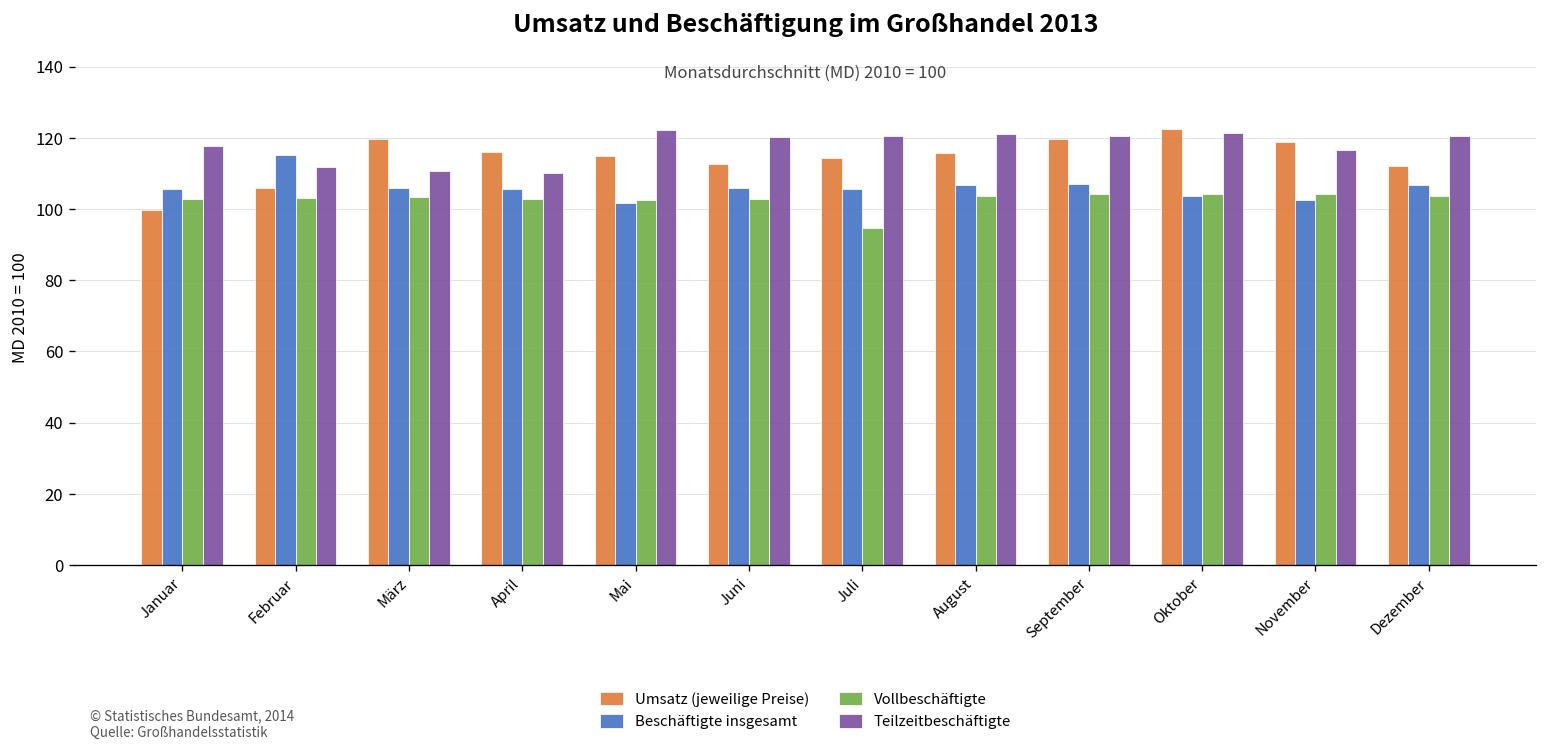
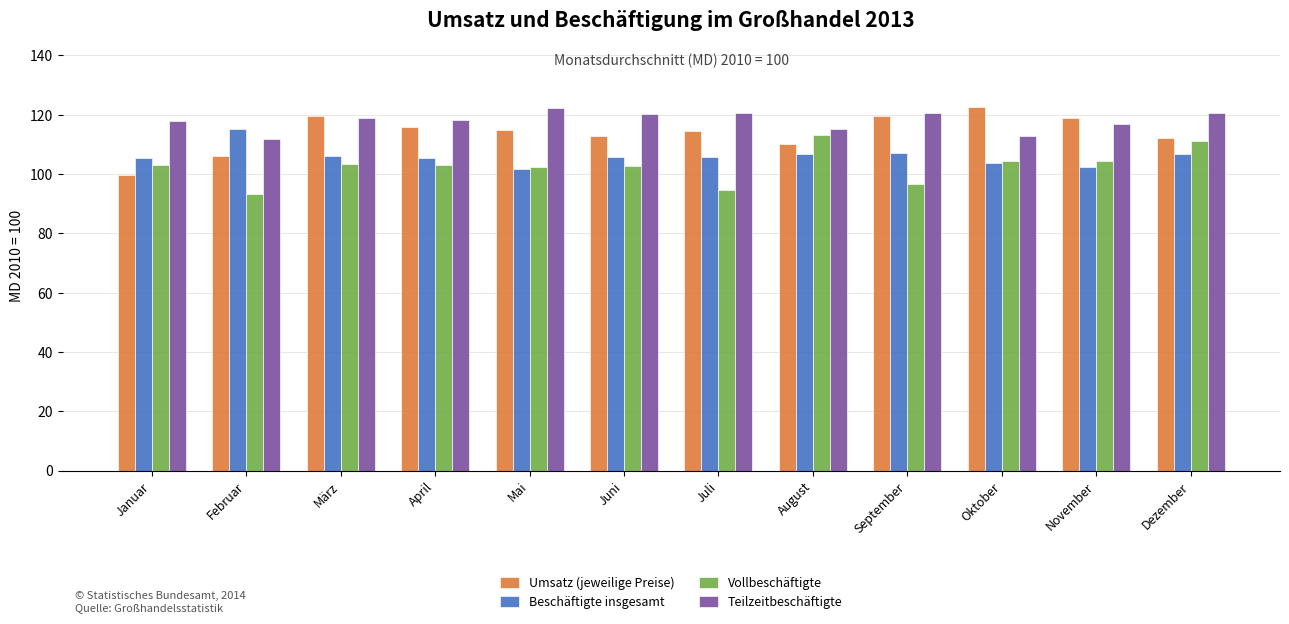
  {
    "Umsatz (jeweilige Preise)": {
      "Januar": 100,
      "Februar": 106,
      "März": 120,
      "April": 116,
      "Mai": 115,
      "Juni": 113,
      "Juli": 114,
-     "August": 116,
+     "August": 110,
      "September": 120,
      "Oktober": 123,
      "November": 119,
      "Dezember": 112
    },
    "Beschäftigte insgesamt": {
      "Januar": 106,
      "Februar": 115,
      "März": 106,
      "April": 106,
      "Mai": 102,
      "Juni": 106,
      "Juli": 106,
      "August": 107,
      "September": 107,
      "Oktober": 104,
      "November": 102,
      "Dezember": 107
    },
    "Vollbeschäftigte": {
      "Januar": 103,
-     "Februar": 103,
+     "Februar": 93,
      "März": 103,
      "April": 103,
      "Mai": 102,
      "Juni": 103,
      "Juli": 95,
-     "August": 104,
-     "September": 104,
+     "August": 113,
+     "September": 97,
      "Oktober": 104,
      "November": 104,
-     "Dezember": 104
+     "Dezember": 111
    },
    "Teilzeitbeschäftigte": {
      "Januar": 118,
      "Februar": 112,
-     "März": 111,
-     "April": 110,
+     "März": 119,
+     "April": 118,
      "Mai": 122,
      "Juni": 120,
      "Juli": 120,
-     "August": 121,
+     "August": 115,
      "September": 120,
-     "Oktober": 121,
+     "Oktober": 113,
      "November": 117,
      "Dezember": 121
    }
  }
